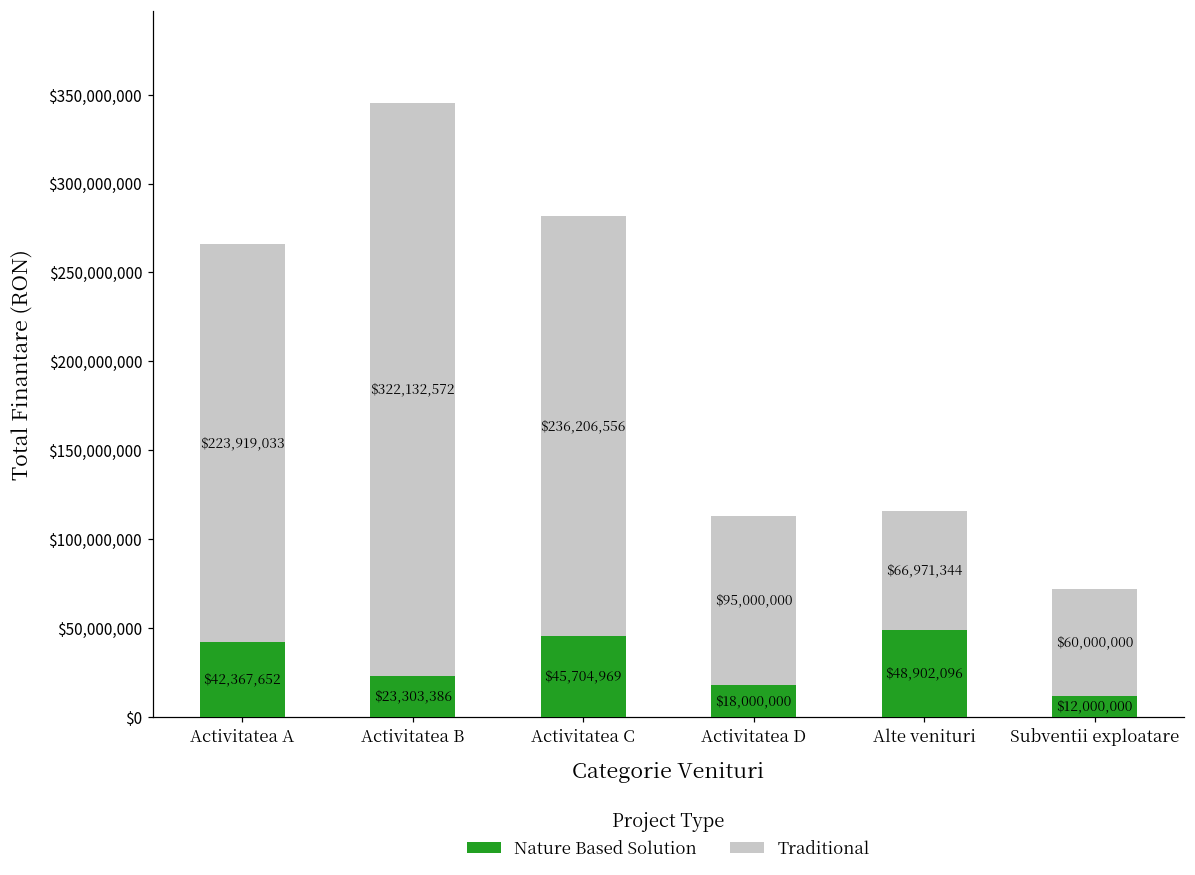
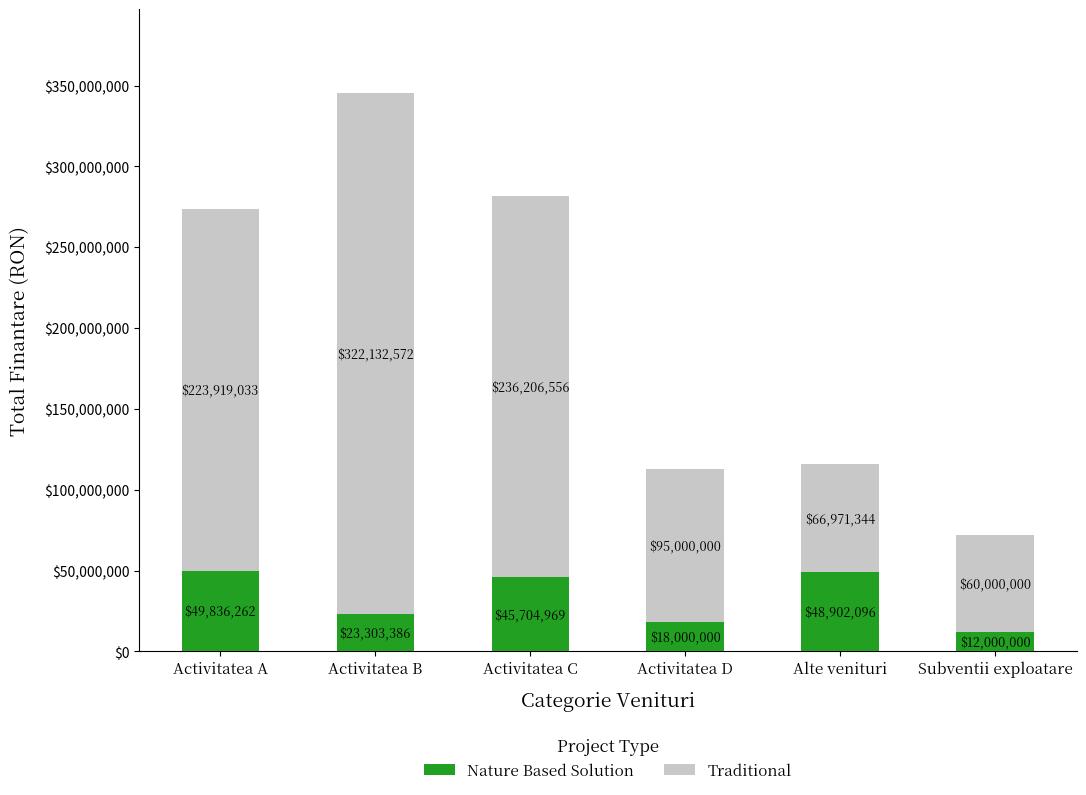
  {
    "Nature Based Solution": {
-     "Activitatea A": "$42,367,652",
+     "Activitatea A": "$49,836,262",
      "Activitatea B": "$23,303,386",
      "Activitatea C": "$45,704,969",
      "Activitatea D": "$18,000,000",
      "Alte venituri": "$48,902,096",
      "Subventii exploatare": "$12,000,000"
    },
    "Traditional": {
      "Activitatea A": "$223,919,033",
      "Activitatea B": "$322,132,572",
      "Activitatea C": "$236,206,556",
      "Activitatea D": "$95,000,000",
      "Alte venituri": "$66,971,344",
      "Subventii exploatare": "$60,000,000"
    }
  }
